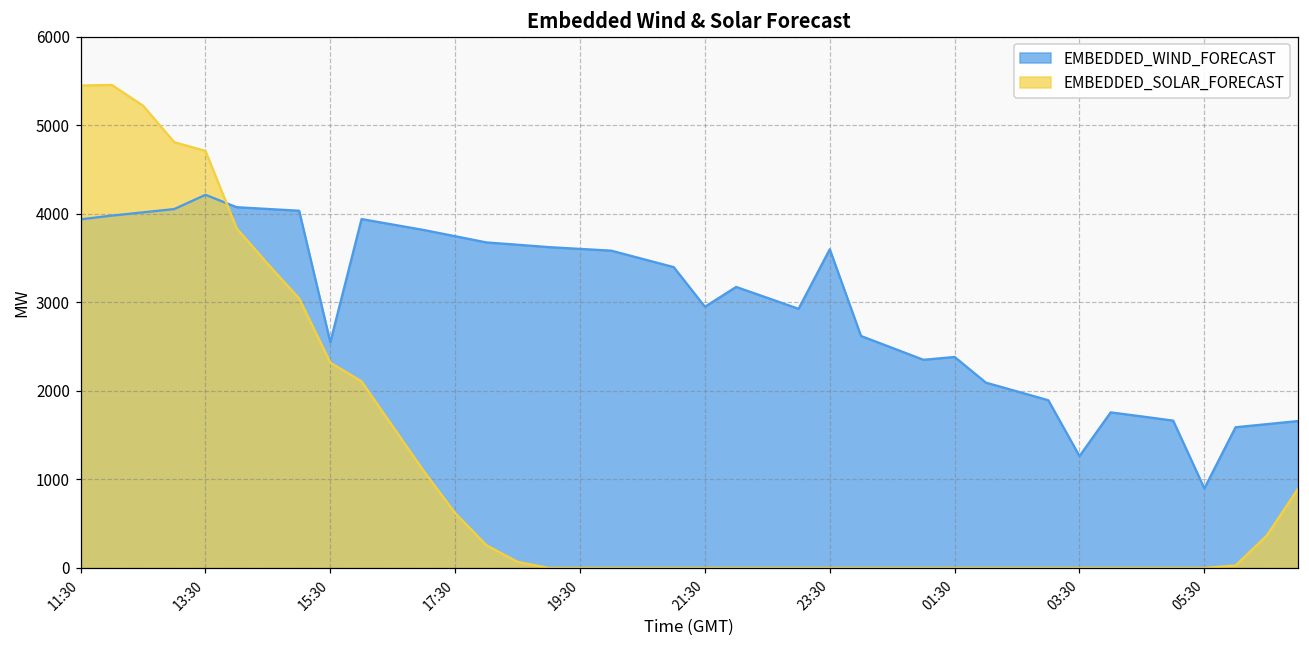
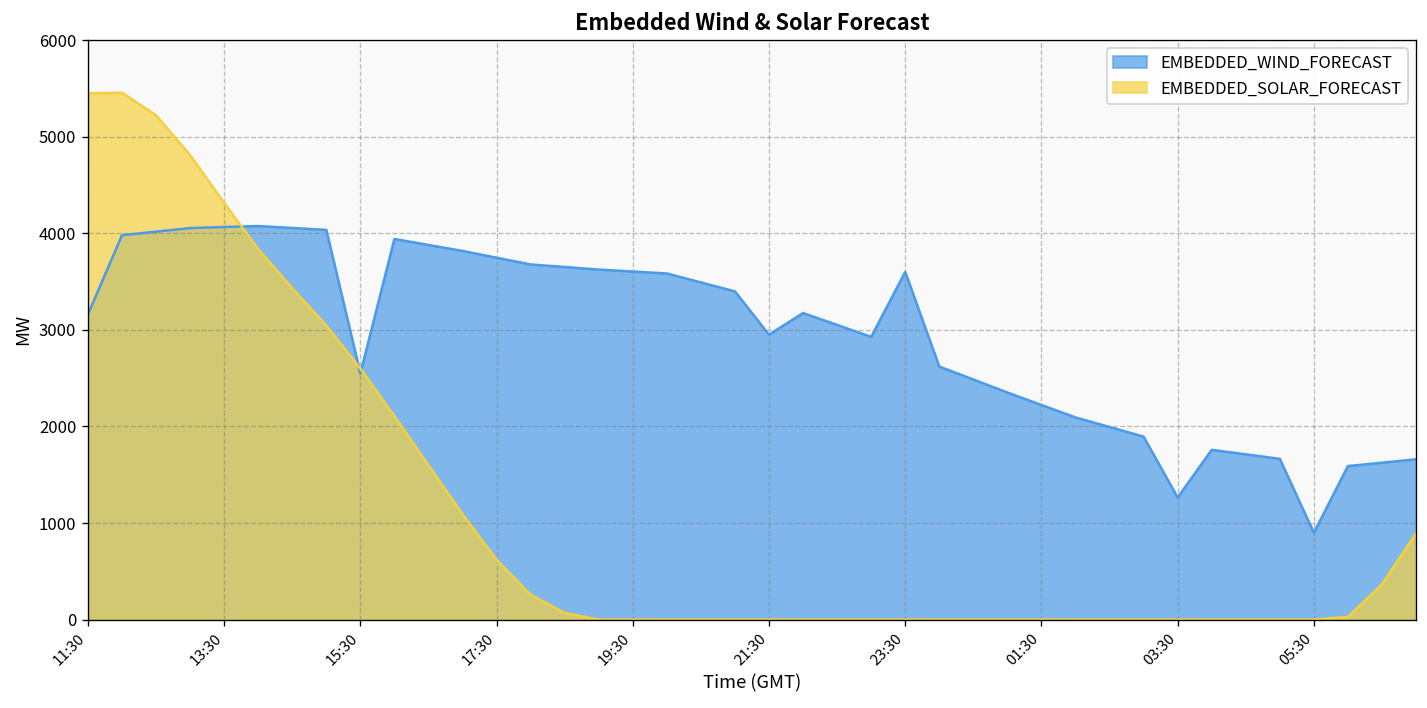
  {
    "EMBEDDED_WIND_FORECAST": {
-     "11:30": 3900,
-     "13:30": 4200,
+     "11:30": 3200,
+     "13:30": 4100,
      "15:30": 2600,
      "17:30": 3700,
      "19:30": 3600,
      "21:30": 3000,
      "23:30": 3600,
-     "01:30": 2400,
+     "01:30": 2200,
      "03:30": 1300,
      "05:30": 900
    },
    "EMBEDDED_SOLAR_FORECAST": {
      "11:30": 5500,
-     "13:30": 4700,
-     "15:30": 2300,
+     "13:30": 4300,
+     "15:30": 2600,
      "17:30": 600,
      "19:30": 0,
      "21:30": 0,
      "23:30": 0,
      "01:30": 0,
      "03:30": 0,
      "05:30": 0
    }
  }
